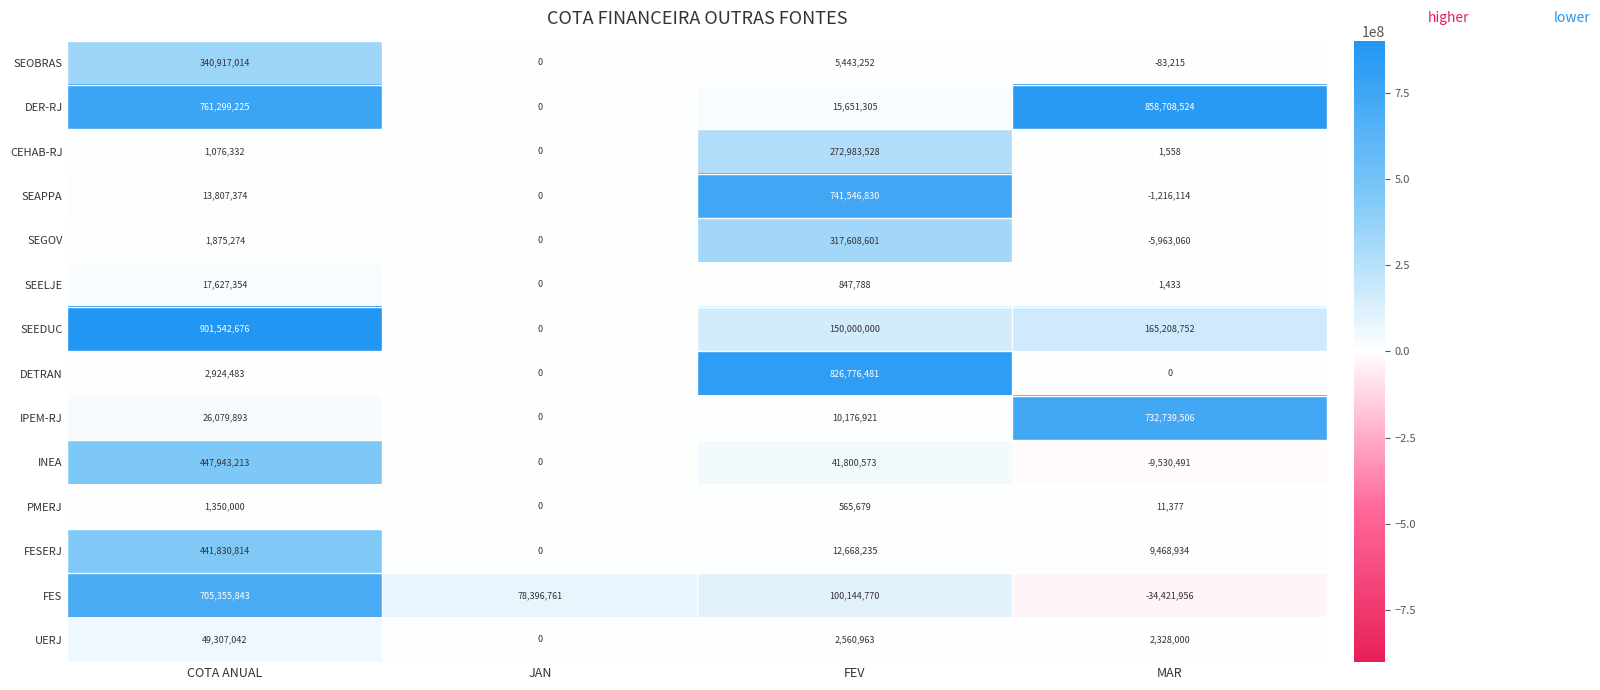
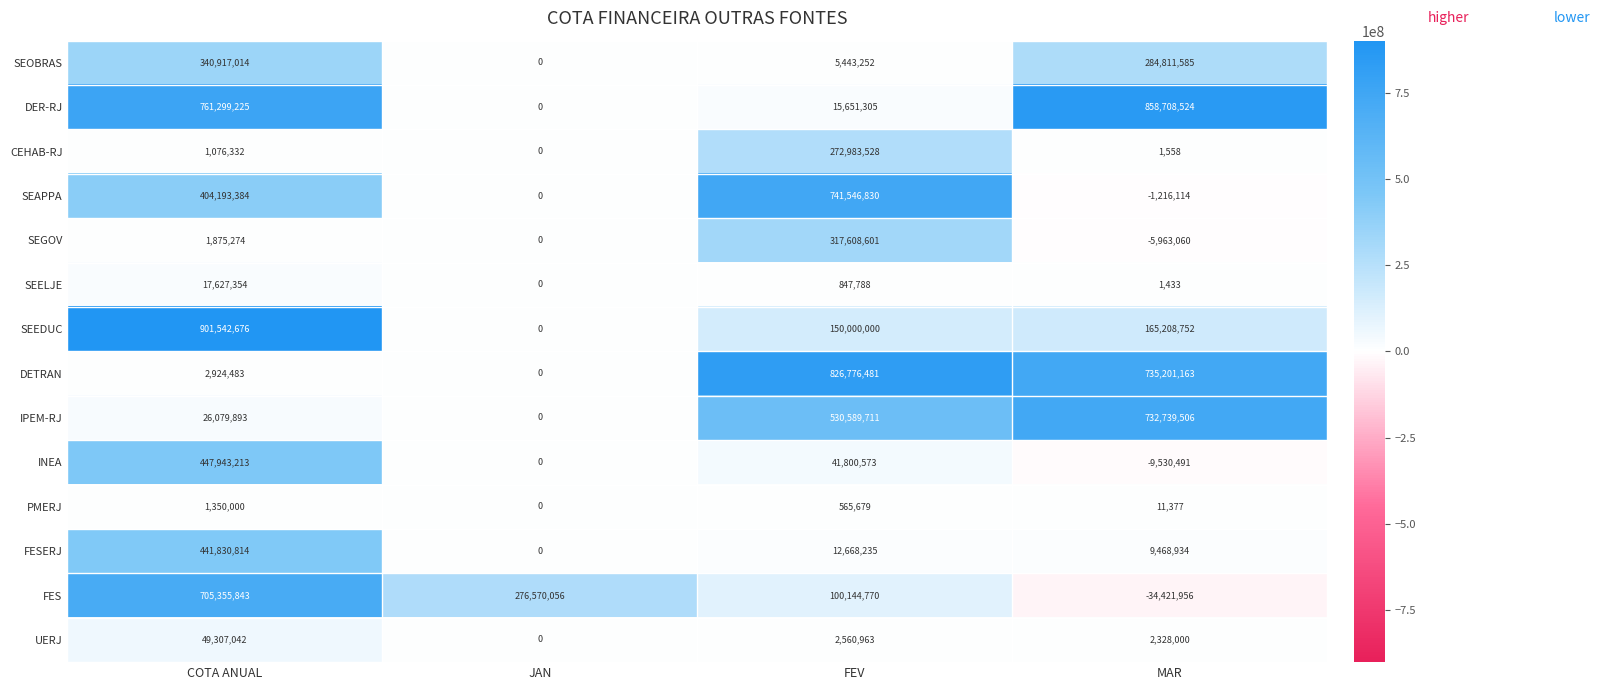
  {
    "SEOBRAS": {
      "COTA ANUAL": "340,917,014",
      "JAN": "0",
      "FEV": "5,443,252",
-     "MAR": "-83,215"
+     "MAR": "284,811,585"
    },
    "DER-RJ": {
      "COTA ANUAL": "761,299,225",
      "JAN": "0",
      "FEV": "15,651,305",
      "MAR": "858,708,524"
    },
    "CEHAB-RJ": {
      "COTA ANUAL": "1,076,332",
      "JAN": "0",
      "FEV": "272,983,528",
      "MAR": "1,558"
    },
    "SEAPPA": {
-     "COTA ANUAL": "13,807,374",
+     "COTA ANUAL": "404,193,384",
      "JAN": "0",
      "FEV": "741,546,830",
      "MAR": "-1,216,114"
    },
    "SEGOV": {
      "COTA ANUAL": "1,875,274",
      "JAN": "0",
      "FEV": "317,608,601",
      "MAR": "-5,963,060"
    },
    "SEELJE": {
      "COTA ANUAL": "17,627,354",
      "JAN": "0",
      "FEV": "847,788",
      "MAR": "1,433"
    },
    "SEEDUC": {
      "COTA ANUAL": "901,542,676",
      "JAN": "0",
      "FEV": "150,000,000",
      "MAR": "165,208,752"
    },
    "DETRAN": {
      "COTA ANUAL": "2,924,483",
      "JAN": "0",
      "FEV": "826,776,481",
-     "MAR": "0"
+     "MAR": "735,201,163"
    },
    "IPEM-RJ": {
      "COTA ANUAL": "26,079,893",
      "JAN": "0",
-     "FEV": "10,176,921",
+     "FEV": "530,589,711",
      "MAR": "732,739,506"
    },
    "INEA": {
      "COTA ANUAL": "447,943,213",
      "JAN": "0",
      "FEV": "41,800,573",
      "MAR": "-9,530,491"
    },
    "PMERJ": {
      "COTA ANUAL": "1,350,000",
      "JAN": "0",
      "FEV": "565,679",
      "MAR": "11,377"
    },
    "FESERJ": {
      "COTA ANUAL": "441,830,814",
      "JAN": "0",
      "FEV": "12,668,235",
      "MAR": "9,468,934"
    },
    "FES": {
      "COTA ANUAL": "705,355,843",
-     "JAN": "78,396,761",
+     "JAN": "276,570,056",
      "FEV": "100,144,770",
      "MAR": "-34,421,956"
    },
    "UERJ": {
      "COTA ANUAL": "49,307,042",
      "JAN": "0",
      "FEV": "2,560,963",
      "MAR": "2,328,000"
    }
  }
